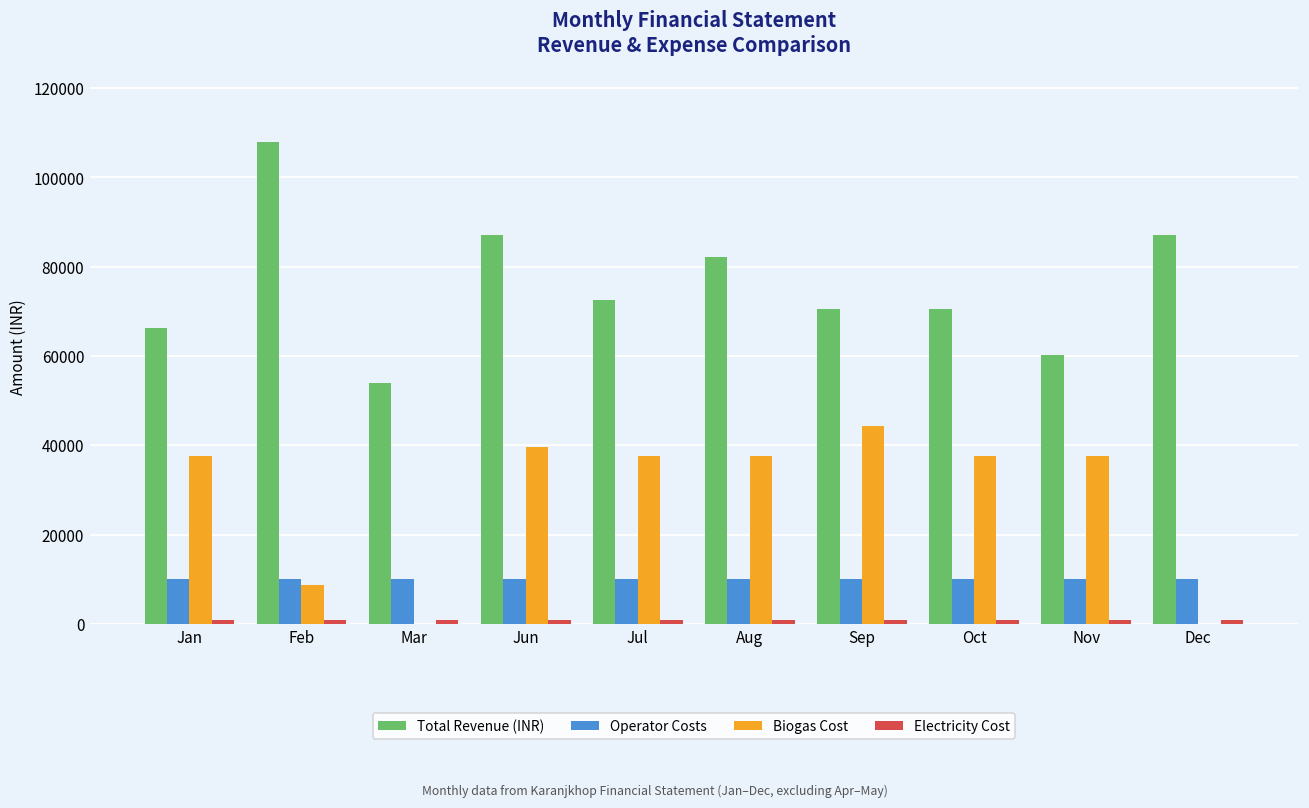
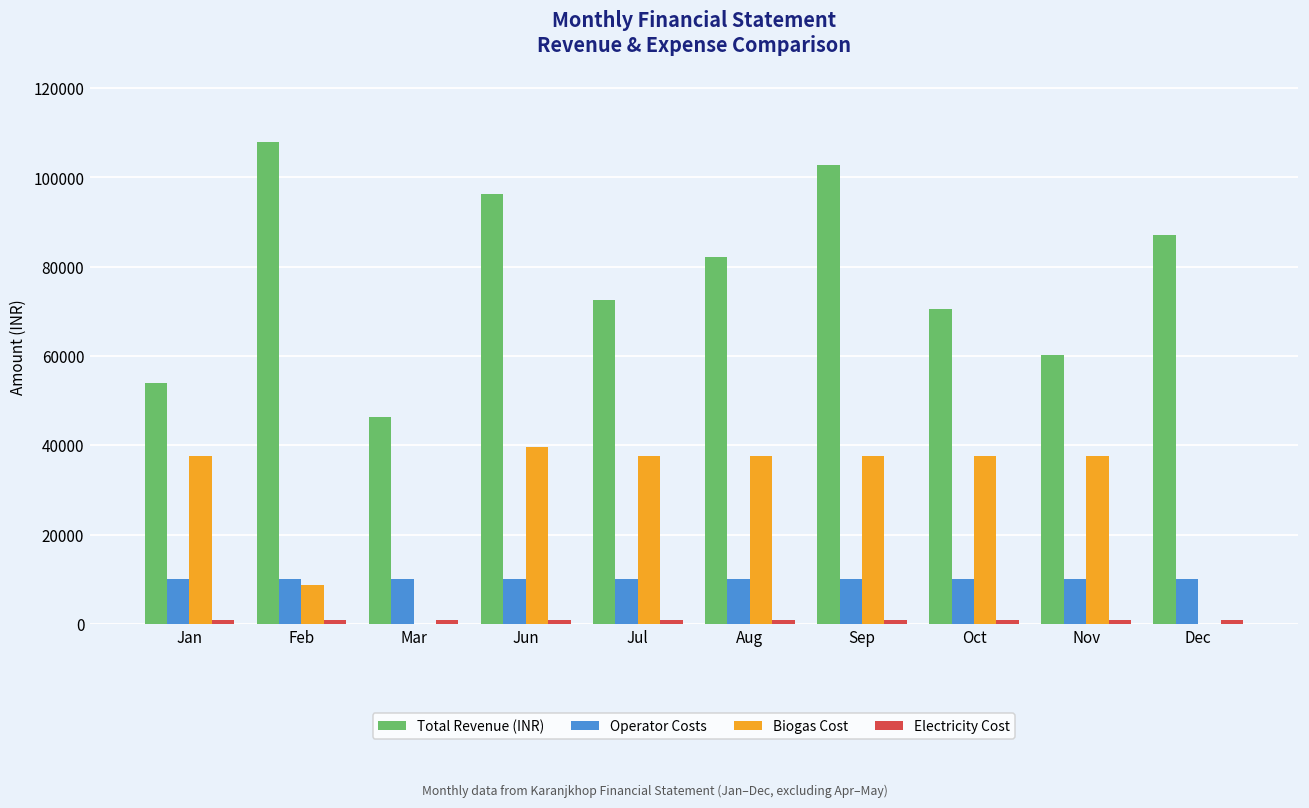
  {
    "Total Revenue (INR)": {
-     "Jan": 66000,
+     "Jan": 54000,
      "Feb": 108000,
-     "Mar": 54000,
-     "Jun": 87000,
+     "Mar": 46000,
+     "Jun": 96000,
      "Jul": 72000,
      "Aug": 82000,
-     "Sep": 71000,
+     "Sep": 103000,
      "Oct": 71000,
      "Nov": 60000,
      "Dec": 87000
    },
    "Operator Costs": {
      "Jan": 10000,
      "Feb": 10000,
      "Mar": 10000,
      "Jun": 10000,
      "Jul": 10000,
      "Aug": 10000,
      "Sep": 10000,
      "Oct": 10000,
      "Nov": 10000,
      "Dec": 10000
    },
    "Biogas Cost": {
      "Jan": 38000,
      "Feb": 9000,
      "Mar": 0,
      "Jun": 40000,
      "Jul": 38000,
      "Aug": 38000,
-     "Sep": 44000,
+     "Sep": 38000,
      "Oct": 38000,
      "Nov": 38000,
      "Dec": 0
    },
    "Electricity Cost": {
      "Jan": 1000,
      "Feb": 1000,
      "Mar": 1000,
      "Jun": 1000,
      "Jul": 1000,
      "Aug": 1000,
      "Sep": 1000,
      "Oct": 1000,
      "Nov": 1000,
      "Dec": 1000
    }
  }
